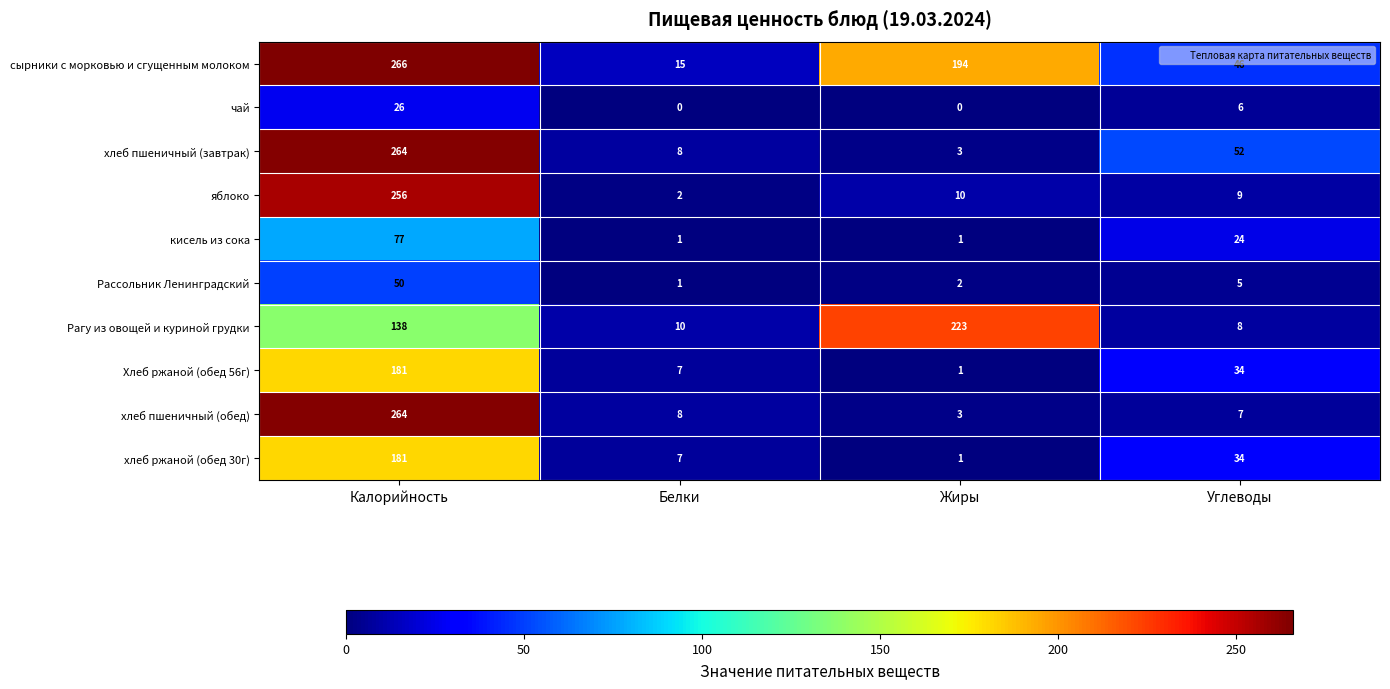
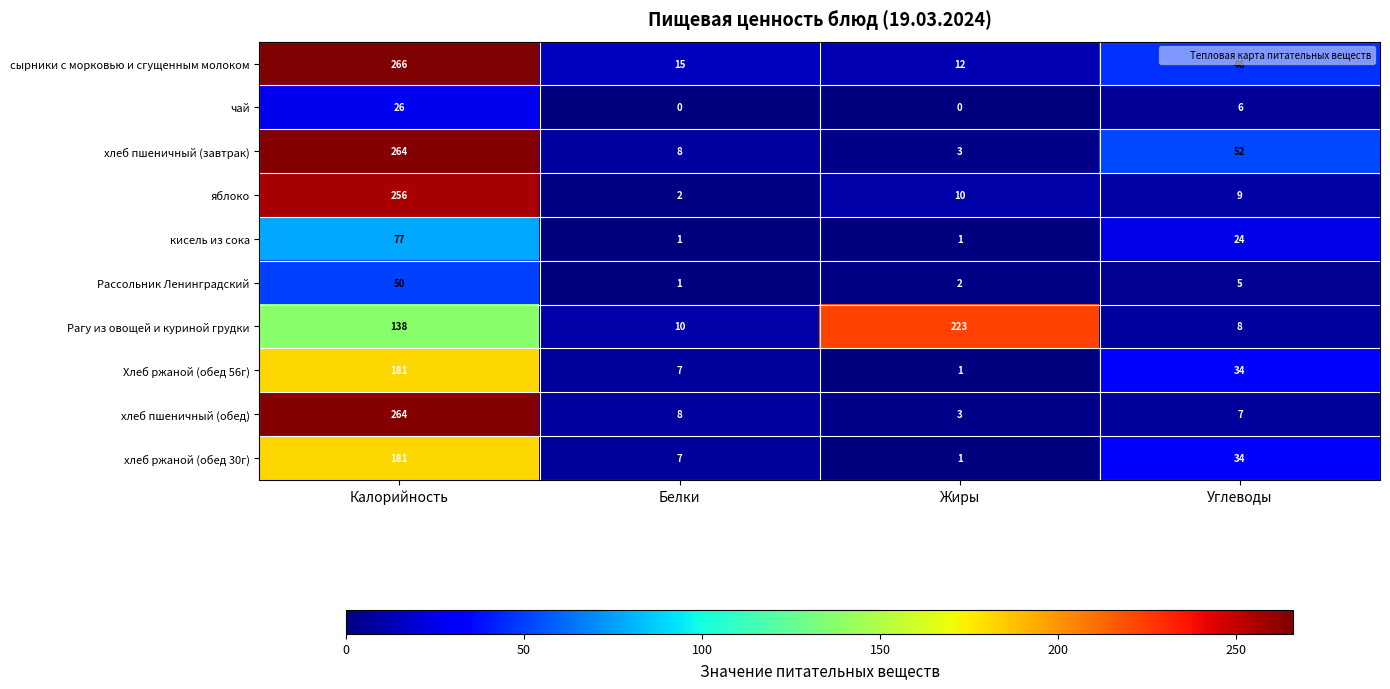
  {
    "сырники с морковью и сгущенным молоком": {
      "Калорийность": 266,
      "Белки": 15,
-     "Жиры": 194
+     "Жиры": 12
    },
    "чай": {
      "Калорийность": 26,
      "Белки": 0,
      "Жиры": 0,
      "Углеводы": 6
    },
    "хлеб пшеничный (завтрак)": {
      "Калорийность": 264,
      "Белки": 8,
      "Жиры": 3,
      "Углеводы": 52
    },
    "яблоко": {
      "Калорийность": 256,
      "Белки": 2,
      "Жиры": 10,
      "Углеводы": 9
    },
    "кисель из сока": {
      "Калорийность": 77,
      "Белки": 1,
      "Жиры": 1,
      "Углеводы": 24
    },
    "Рассольник Ленинградский": {
      "Калорийность": 50,
      "Белки": 1,
      "Жиры": 2,
      "Углеводы": 5
    },
    "Рагу из овощей и куриной грудки": {
      "Калорийность": 138,
      "Белки": 10,
      "Жиры": 223,
      "Углеводы": 8
    },
    "Хлеб ржаной (обед 56г)": {
      "Калорийность": 181,
      "Белки": 7,
      "Жиры": 1,
      "Углеводы": 34
    },
    "хлеб пшеничный (обед)": {
      "Калорийность": 264,
      "Белки": 8,
      "Жиры": 3,
      "Углеводы": 7
    },
    "хлеб ржаной (обед 30г)": {
      "Калорийность": 181,
      "Белки": 7,
      "Жиры": 1,
      "Углеводы": 34
    }
  }
